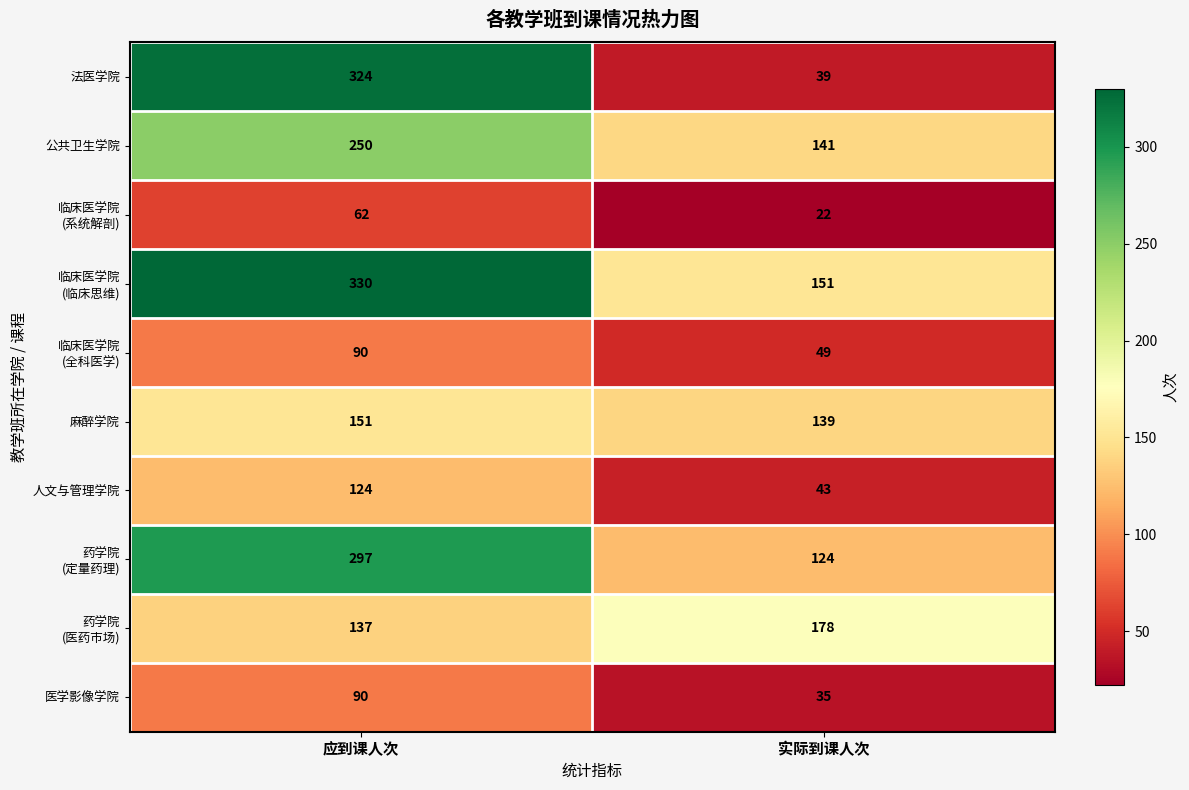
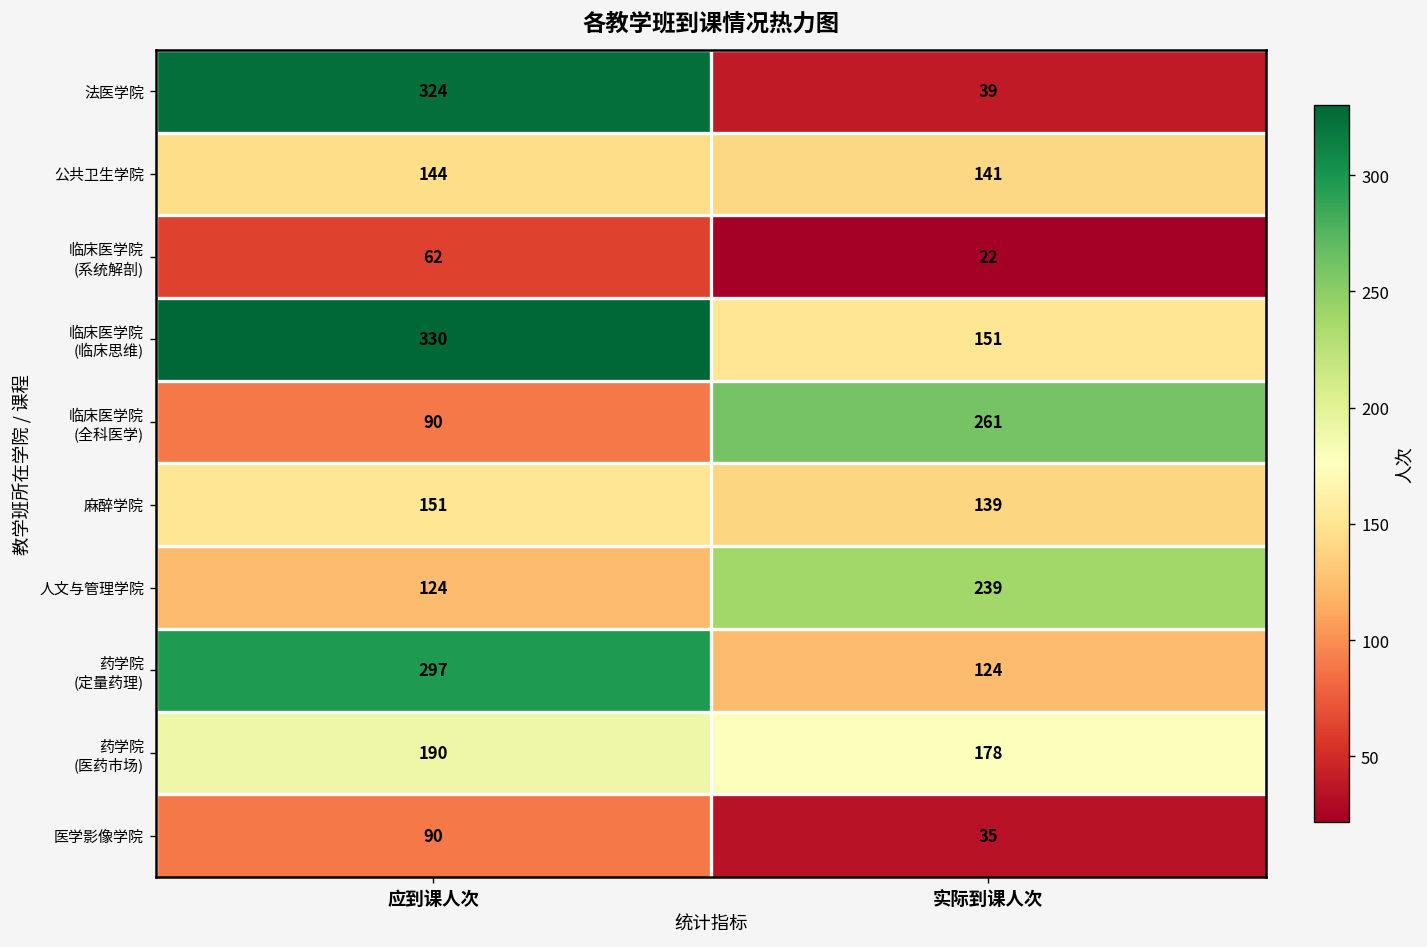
  {
    "法医学院": {
      "应到课人次": 324,
      "实际到课人次": 39
    },
    "公共卫生学院": {
-     "应到课人次": 250,
+     "应到课人次": 144,
      "实际到课人次": 141
    },
    "临床医学院 (系统解剖)": {
      "应到课人次": 62,
      "实际到课人次": 22
    },
    "临床医学院 (临床思维)": {
      "应到课人次": 330,
      "实际到课人次": 151
    },
    "临床医学院 (全科医学)": {
      "应到课人次": 90,
-     "实际到课人次": 49
+     "实际到课人次": 261
    },
    "麻醉学院": {
      "应到课人次": 151,
      "实际到课人次": 139
    },
    "人文与管理学院": {
      "应到课人次": 124,
-     "实际到课人次": 43
+     "实际到课人次": 239
    },
    "药学院 (定量药理)": {
      "应到课人次": 297,
      "实际到课人次": 124
    },
    "药学院 (医药市场)": {
-     "应到课人次": 137,
+     "应到课人次": 190,
      "实际到课人次": 178
    },
    "医学影像学院": {
      "应到课人次": 90,
      "实际到课人次": 35
    }
  }
